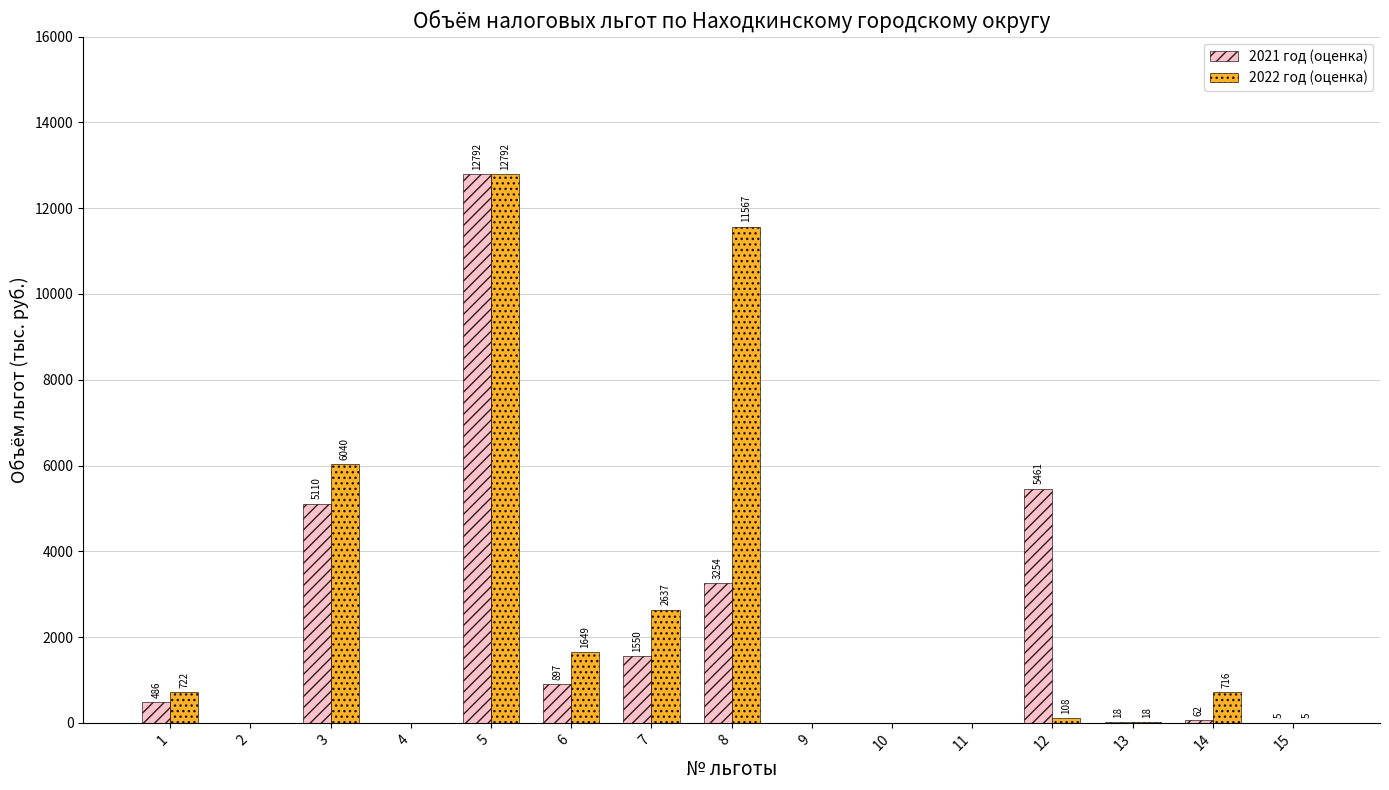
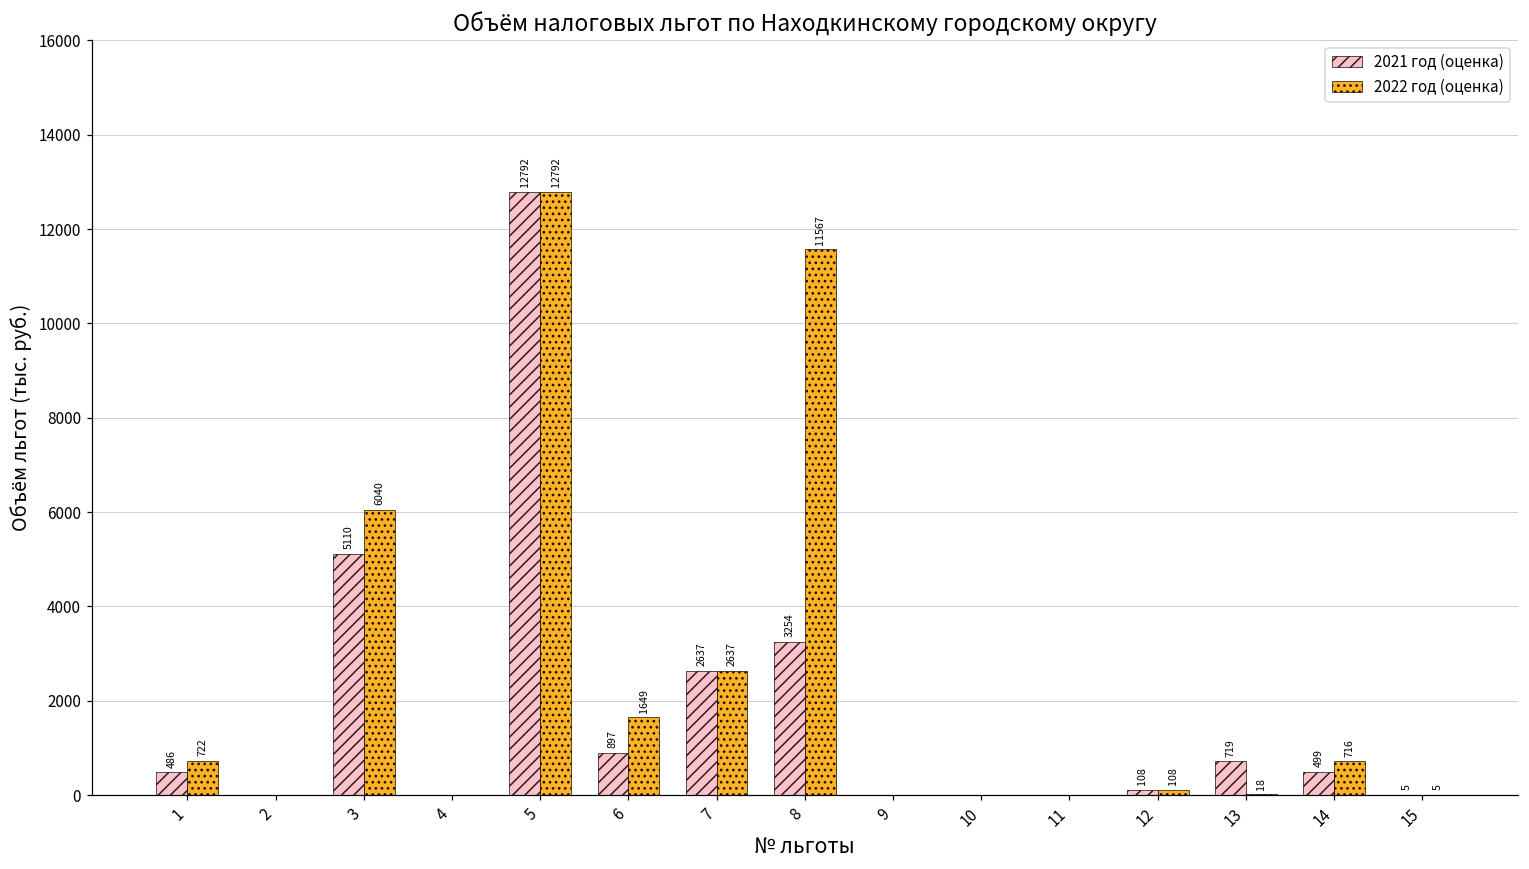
  {
    "2021 год (оценка)": {
      "1": 486,
      "3": 5110,
      "5": 12792,
      "6": 897,
-     "7": 1550,
+     "7": 2637,
      "8": 3254,
-     "12": 5461,
-     "13": 18,
-     "14": 62,
+     "12": 108,
+     "13": 719,
+     "14": 499,
      "15": 5
    },
    "2022 год (оценка)": {
      "1": 722,
      "3": 6040,
      "5": 12792,
      "6": 1649,
      "7": 2637,
      "8": 11567,
      "12": 108,
      "13": 18,
      "14": 716,
      "15": 5
    }
  }
